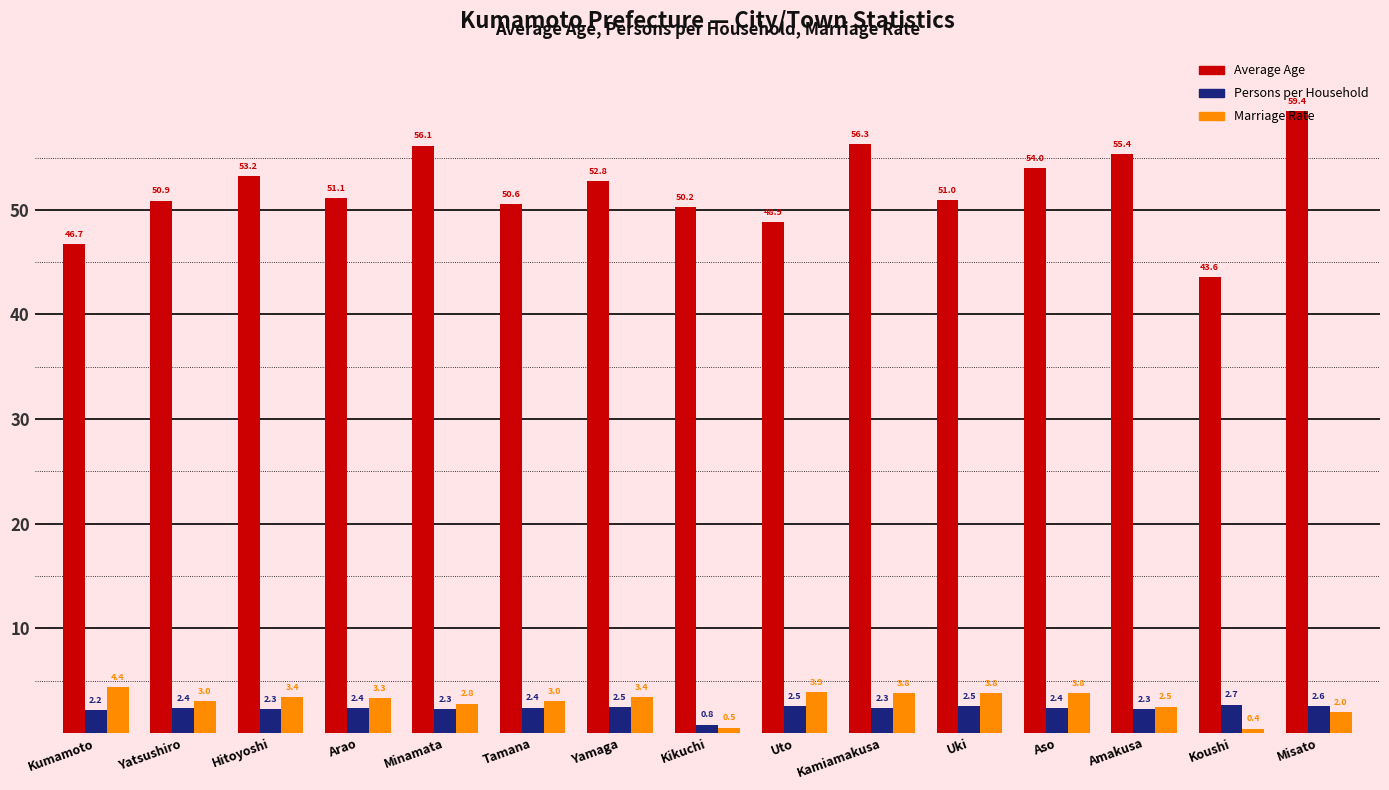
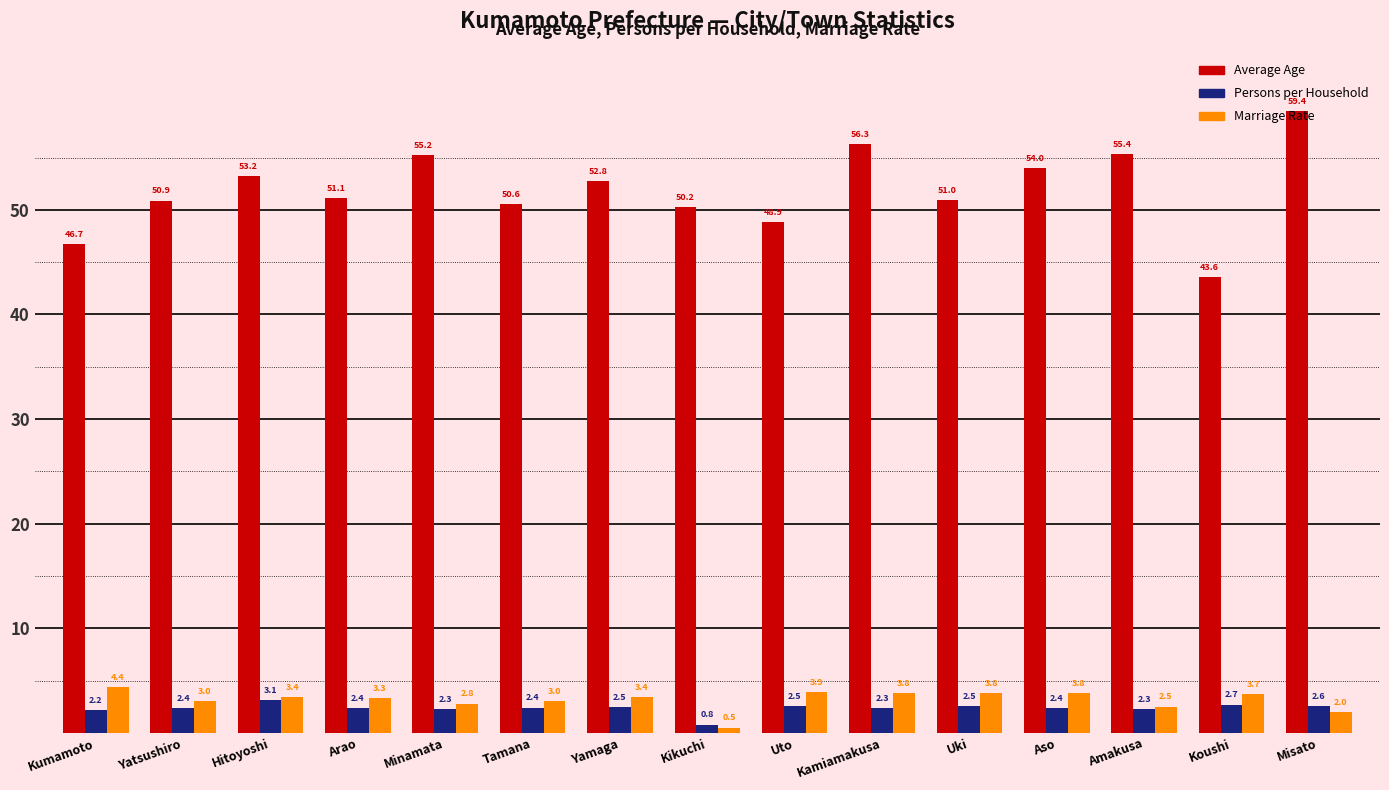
  {
    "Average Age": {
      "Kumamoto": 46.7,
      "Yatsushiro": 50.9,
      "Hitoyoshi": 53.2,
      "Arao": 51.1,
-     "Minamata": 56.1,
+     "Minamata": 55.2,
      "Tamana": 50.6,
      "Yamaga": 52.8,
      "Kikuchi": 50.2,
      "Uto": 48.9,
      "Kamiamakusa": 56.3,
      "Uki": 51.0,
      "Aso": 54.0,
      "Amakusa": 55.4,
      "Koushi": 43.6,
      "Misato": 59.4
    },
    "Persons per Household": {
      "Kumamoto": 2.2,
      "Yatsushiro": 2.4,
-     "Hitoyoshi": 2.3,
+     "Hitoyoshi": 3.1,
      "Arao": 2.4,
      "Minamata": 2.3,
      "Tamana": 2.4,
      "Yamaga": 2.5,
      "Kikuchi": 0.8,
      "Uto": 2.5,
      "Kamiamakusa": 2.3,
      "Uki": 2.5,
      "Aso": 2.4,
      "Amakusa": 2.3,
      "Koushi": 2.7,
      "Misato": 2.6
    },
    "Marriage Rate": {
      "Kumamoto": 4.4,
      "Yatsushiro": 3.0,
      "Hitoyoshi": 3.4,
      "Arao": 3.3,
      "Minamata": 2.8,
      "Tamana": 3.0,
      "Yamaga": 3.4,
      "Kikuchi": 0.5,
      "Uto": 3.9,
      "Kamiamakusa": 3.8,
      "Uki": 3.8,
      "Aso": 3.8,
      "Amakusa": 2.5,
-     "Koushi": 0.4,
+     "Koushi": 3.7,
      "Misato": 2.0
    }
  }
